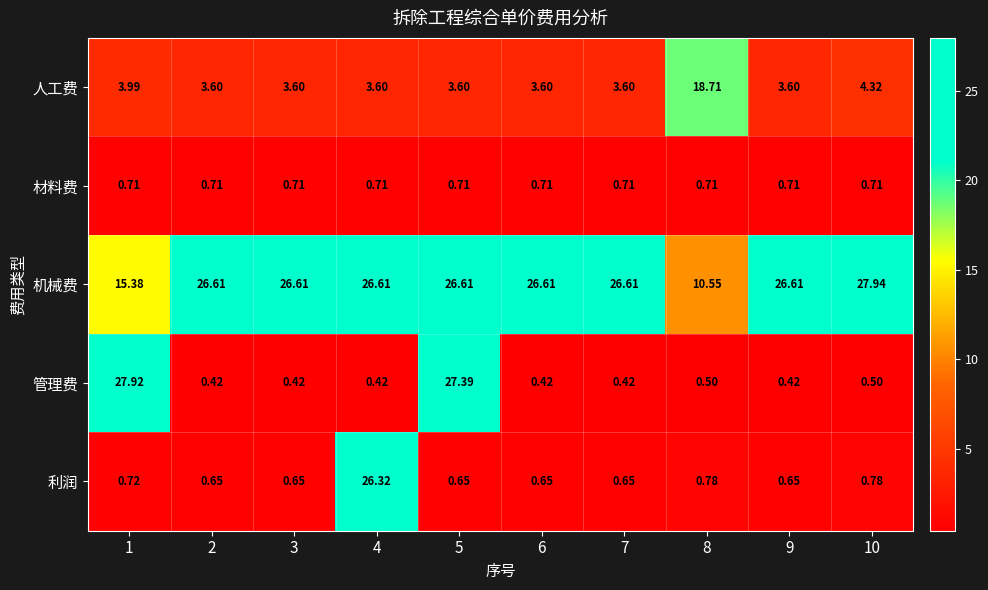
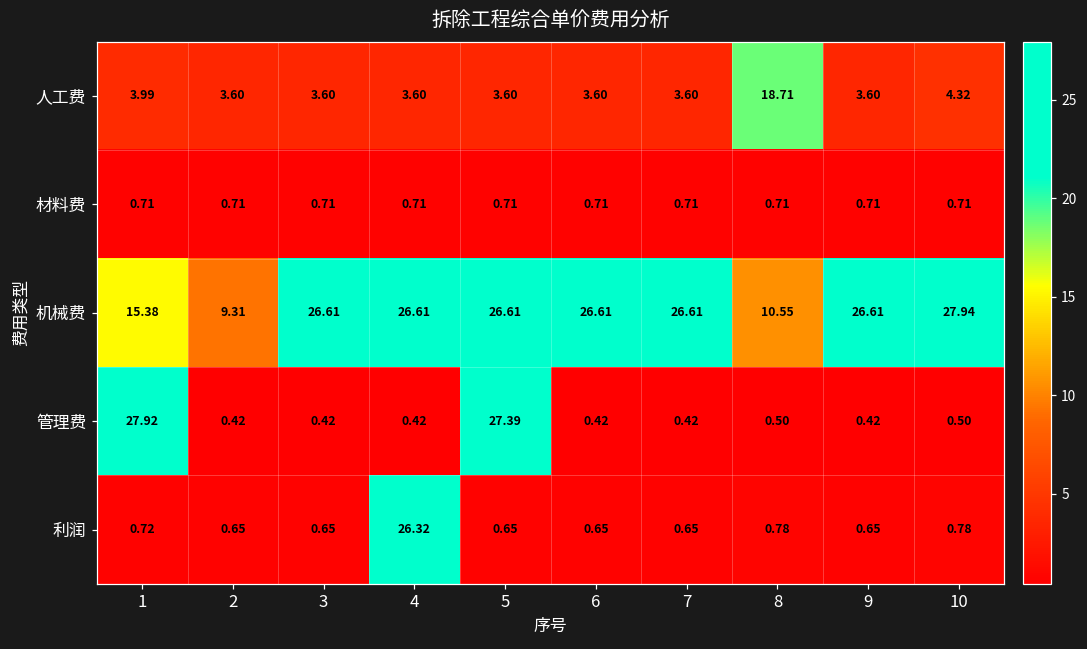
  {
    "人工费": {
      "1": 3.99,
      "2": 3.60,
      "3": 3.60,
      "4": 3.60,
      "5": 3.60,
      "6": 3.60,
      "7": 3.60,
      "8": 18.71,
      "9": 3.60,
      "10": 4.32
    },
    "材料费": {
      "1": 0.71,
      "2": 0.71,
      "3": 0.71,
      "4": 0.71,
      "5": 0.71,
      "6": 0.71,
      "7": 0.71,
      "8": 0.71,
      "9": 0.71,
      "10": 0.71
    },
    "机械费": {
      "1": 15.38,
-     "2": 26.61,
+     "2": 9.31,
      "3": 26.61,
      "4": 26.61,
      "5": 26.61,
      "6": 26.61,
      "7": 26.61,
      "8": 10.55,
      "9": 26.61,
      "10": 27.94
    },
    "管理费": {
      "1": 27.92,
      "2": 0.42,
      "3": 0.42,
      "4": 0.42,
      "5": 27.39,
      "6": 0.42,
      "7": 0.42,
      "8": 0.50,
      "9": 0.42,
      "10": 0.50
    },
    "利润": {
      "1": 0.72,
      "2": 0.65,
      "3": 0.65,
      "4": 26.32,
      "5": 0.65,
      "6": 0.65,
      "7": 0.65,
      "8": 0.78,
      "9": 0.65,
      "10": 0.78
    }
  }
